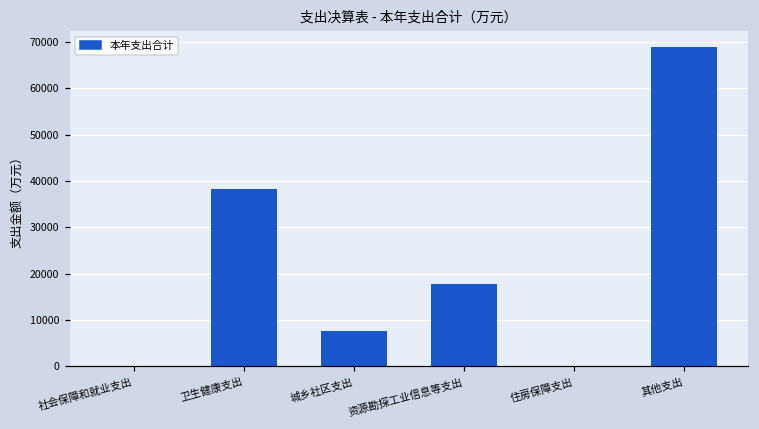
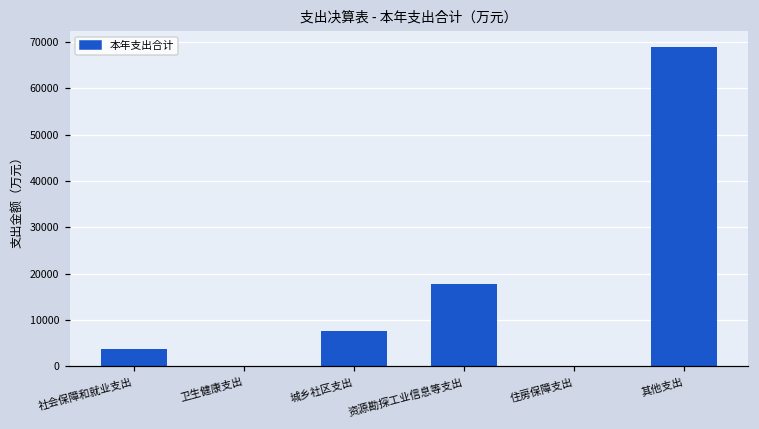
  {
-   "社会保障和就业支出": 0,
-   "卫生健康支出": 38000,
+   "社会保障和就业支出": 4000,
+   "卫生健康支出": 0,
    "城乡社区支出": 8000,
    "资源勘探工业信息等支出": 18000,
    "其他支出": 69000
  }
